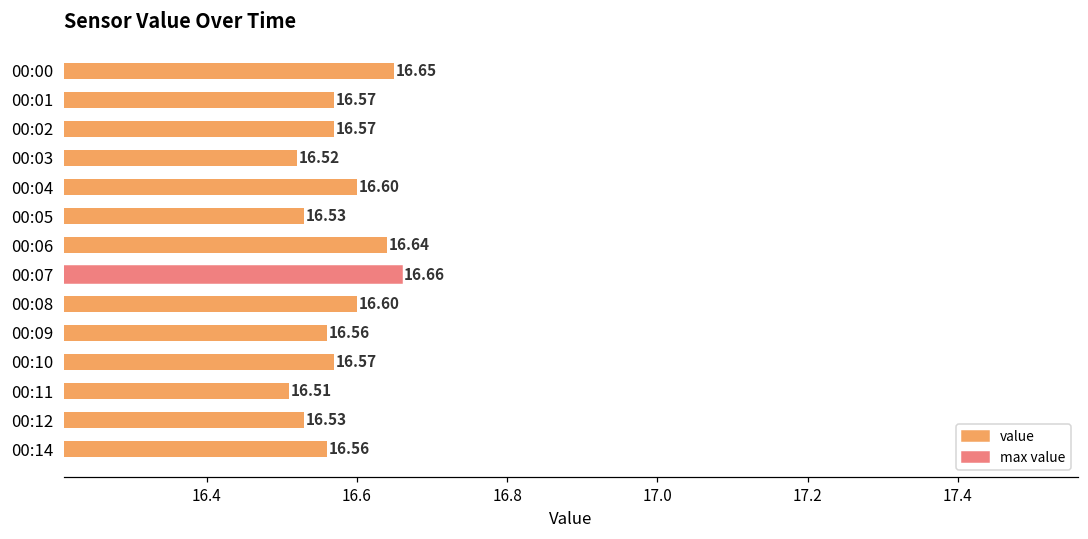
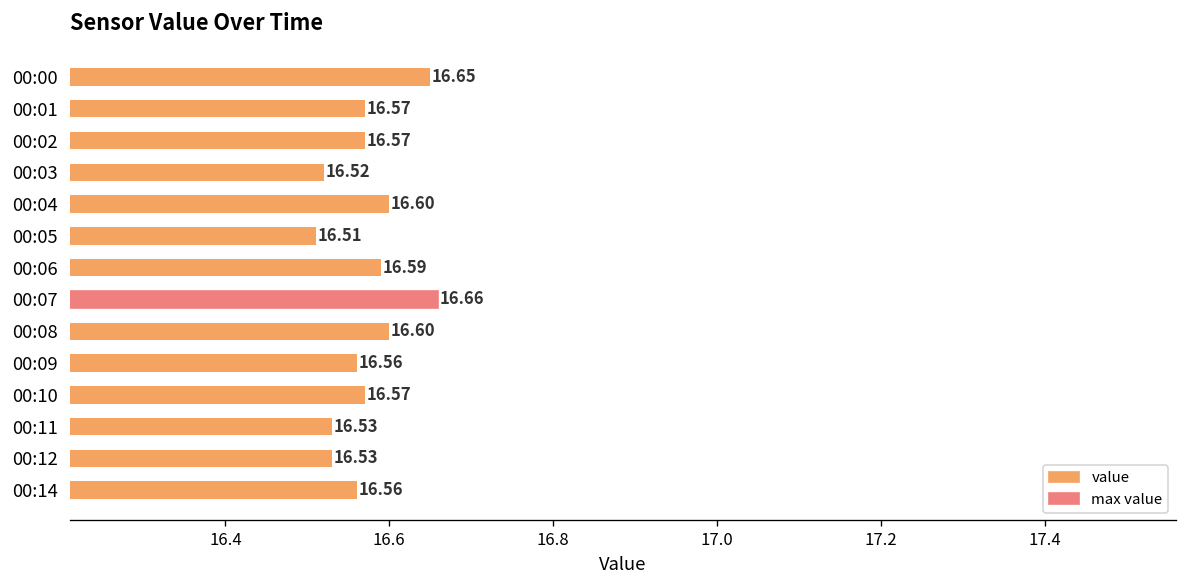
  {
    "00:00": 16.65,
    "00:01": 16.57,
    "00:02": 16.57,
    "00:03": 16.52,
    "00:04": 16.60,
-   "00:05": 16.53,
-   "00:06": 16.64,
+   "00:05": 16.51,
+   "00:06": 16.59,
    "00:07": 16.66,
    "00:08": 16.60,
    "00:09": 16.56,
    "00:10": 16.57,
-   "00:11": 16.51,
+   "00:11": 16.53,
    "00:12": 16.53,
    "00:14": 16.56
  }
